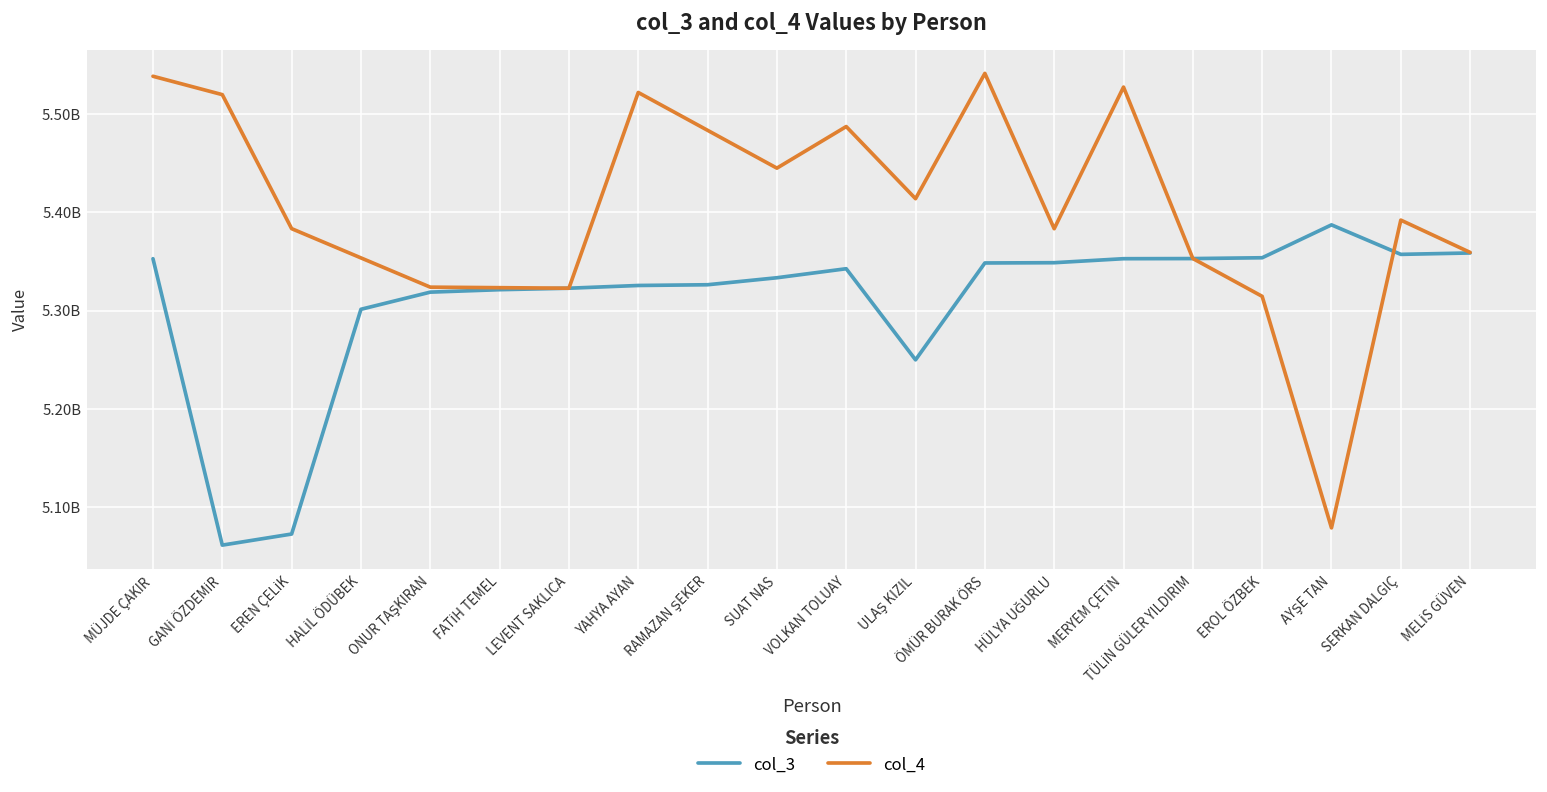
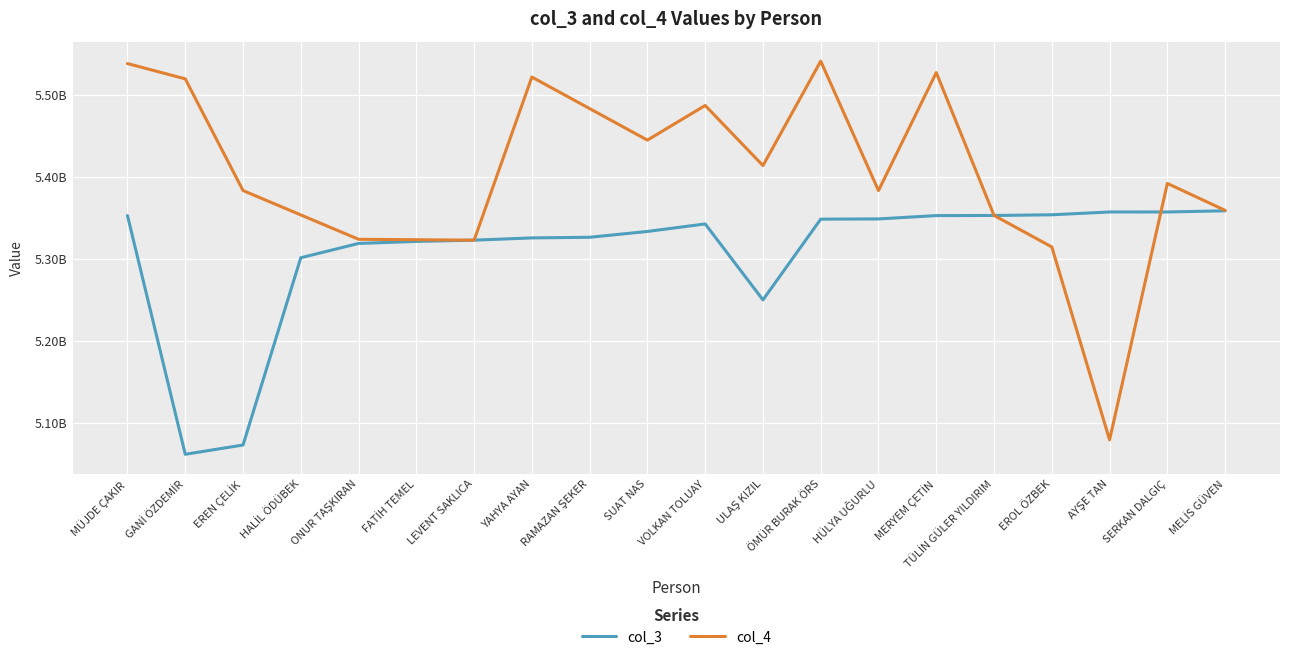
  {
    "col_3": {
      "MÜJDE ÇAKIR": 5350000000,
      "GANİ ÖZDEMİR": 5060000000,
      "EREN ÇELİK": 5070000000,
      "HALİL ÖDÜBEK": 5300000000,
      "ONUR TAŞKIRAN": 5320000000,
      "FATİH TEMEL": 5320000000,
      "YAHYA AYAN": 5330000000,
      "RAMAZAN ŞEKER": 5330000000,
      "SUAT NAS": 5330000000,
      "VOLKAN TOLUAY": 5340000000,
      "ULAŞ KIZIL": 5250000000,
      "ÖMÜR BURAK ÖRS": 5350000000,
      "HÜLYA UĞURLU": 5350000000,
      "MERYEM ÇETİN": 5350000000,
      "EROL ÖZBEK": 5350000000,
-     "AYŞE TAN": 5390000000,
+     "AYŞE TAN": 5360000000,
      "SERKAN DALGIÇ": 5360000000
    },
    "col_4": {
      "MÜJDE ÇAKIR": 5540000000,
      "GANİ ÖZDEMİR": 5520000000,
      "EREN ÇELİK": 5380000000,
      "ONUR TAŞKIRAN": 5320000000,
      "YAHYA AYAN": 5520000000,
      "SUAT NAS": 5450000000,
      "VOLKAN TOLUAY": 5490000000,
      "ULAŞ KIZIL": 5410000000,
      "ÖMÜR BURAK ÖRS": 5540000000,
      "HÜLYA UĞURLU": 5380000000,
      "MERYEM ÇETİN": 5530000000,
      "EROL ÖZBEK": 5310000000,
      "AYŞE TAN": 5080000000,
      "SERKAN DALGIÇ": 5390000000
    }
  }
